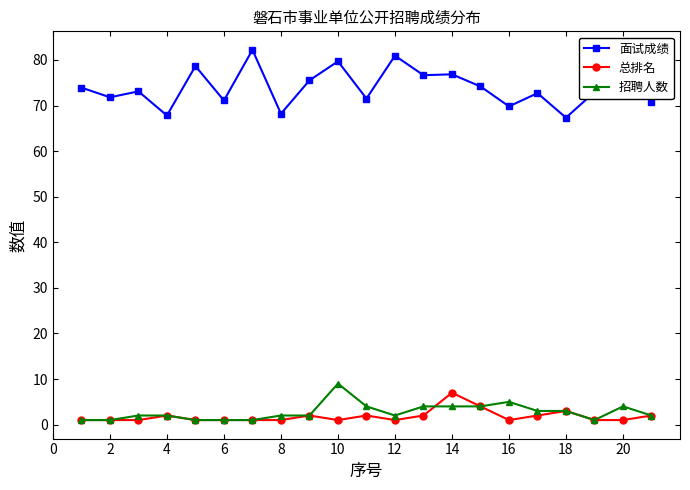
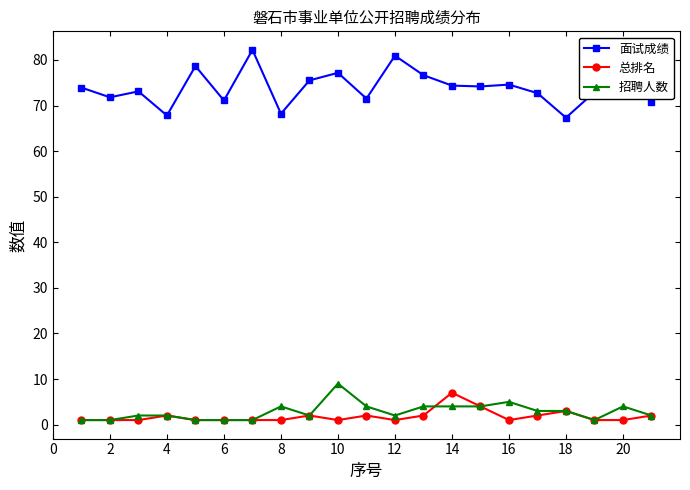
  {
    "面试成绩": {
      "2": 72,
      "4": 68,
      "6": 71,
      "8": 68,
-     "10": 80,
+     "10": 77,
      "12": 81,
-     "14": 77,
-     "16": 70,
+     "14": 74,
+     "16": 75,
      "18": 67
    },
    "总排名": {
      "8": 1,
      "10": 1,
      "12": 1,
      "14": 7,
      "16": 1,
      "20": 1
    },
    "招聘人数": {
-     "8": 2,
+     "8": 4,
      "10": 9,
      "12": 2,
      "14": 4,
      "16": 5,
      "20": 4
    }
  }
